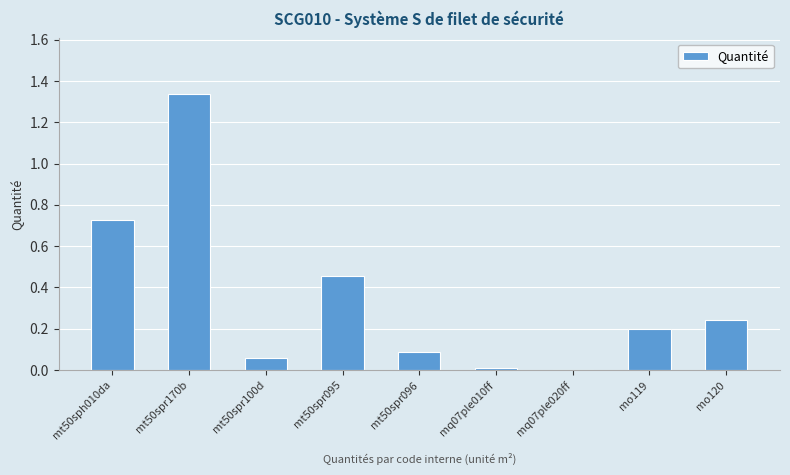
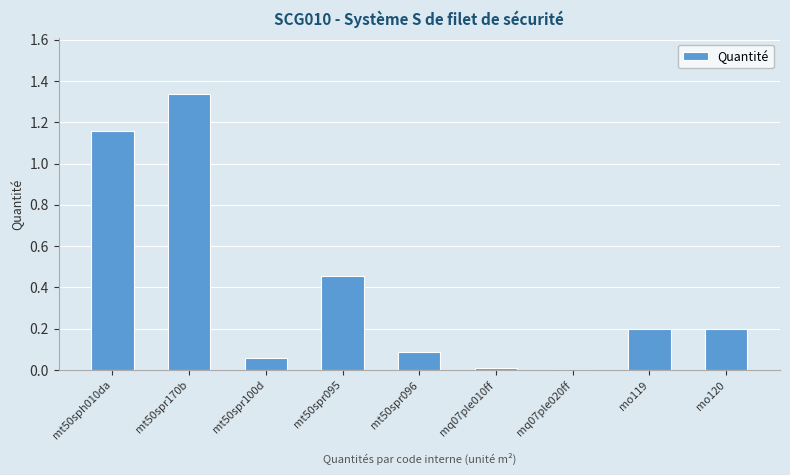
  {
-   "mt50sph010da": 0.73,
+   "mt50sph010da": 1.16,
    "mt50spr170b": 1.34,
    "mt50spr100d": 0.06,
    "mt50spr095": 0.45,
    "mt50spr096": 0.09,
    "mo119": 0.20,
-   "mo120": 0.24
+   "mo120": 0.20
  }
